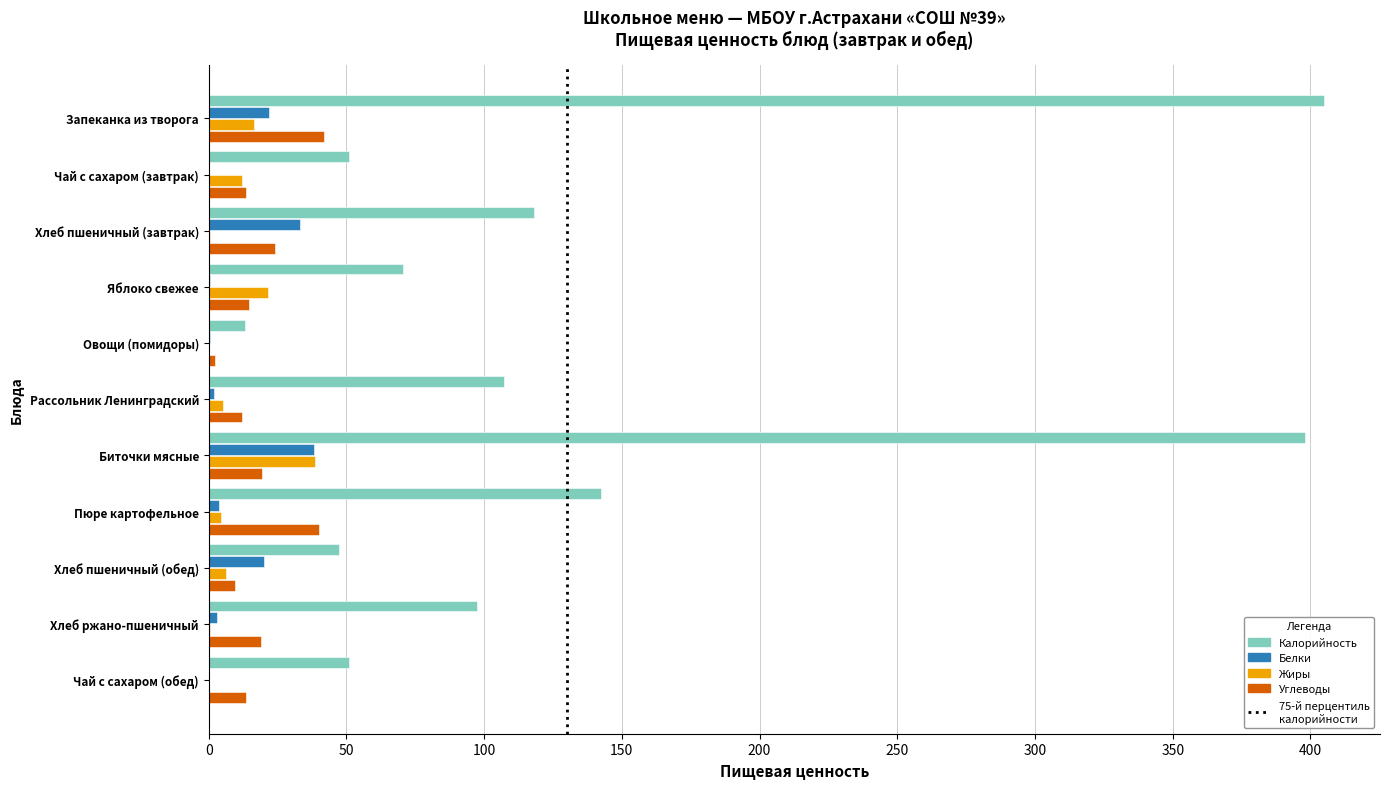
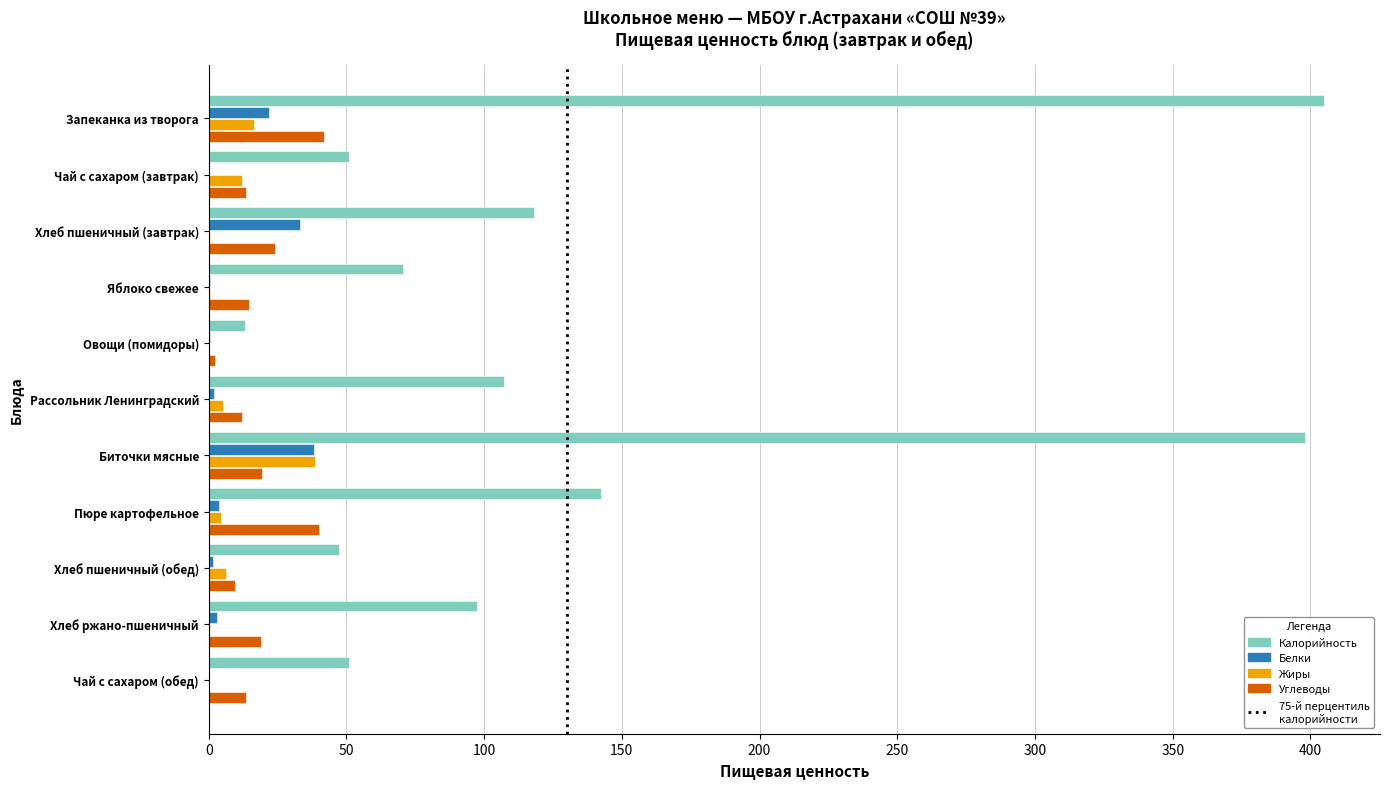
  {
    "Калорийность": {
      "Запеканка из творога": 405,
      "Чай с сахаром (завтрак)": 51,
      "Хлеб пшеничный (завтрак)": 118,
      "Яблоко свежее": 71,
      "Овощи (помидоры)": 13,
      "Рассольник Ленинградский": 107,
      "Биточки мясные": 398,
      "Пюре картофельное": 143,
      "Хлеб пшеничный (обед)": 47,
      "Хлеб ржано-пшеничный": 97,
      "Чай с сахаром (обед)": 51
    },
    "Белки": {
      "Запеканка из творога": 22,
      "Хлеб пшеничный (завтрак)": 33,
      "Рассольник Ленинградский": 2,
      "Биточки мясные": 38,
      "Пюре картофельное": 4,
-     "Хлеб пшеничный (обед)": 20,
+     "Хлеб пшеничный (обед)": 2,
      "Хлеб ржано-пшеничный": 3
    },
    "Жиры": {
      "Запеканка из творога": 17,
      "Чай с сахаром (завтрак)": 12,
-     "Яблоко свежее": 22,
+     "Яблоко свежее": 1,
      "Рассольник Ленинградский": 5,
      "Биточки мясные": 39,
      "Пюре картофельное": 5,
      "Хлеб пшеничный (обед)": 6
    },
    "Углеводы": {
      "Запеканка из творога": 42,
      "Чай с сахаром (завтрак)": 14,
      "Хлеб пшеничный (завтрак)": 24,
      "Яблоко свежее": 15,
      "Овощи (помидоры)": 2,
      "Рассольник Ленинградский": 12,
      "Биточки мясные": 19,
      "Пюре картофельное": 40,
      "Хлеб пшеничный (обед)": 10,
      "Хлеб ржано-пшеничный": 19,
      "Чай с сахаром (обед)": 14
    }
  }
